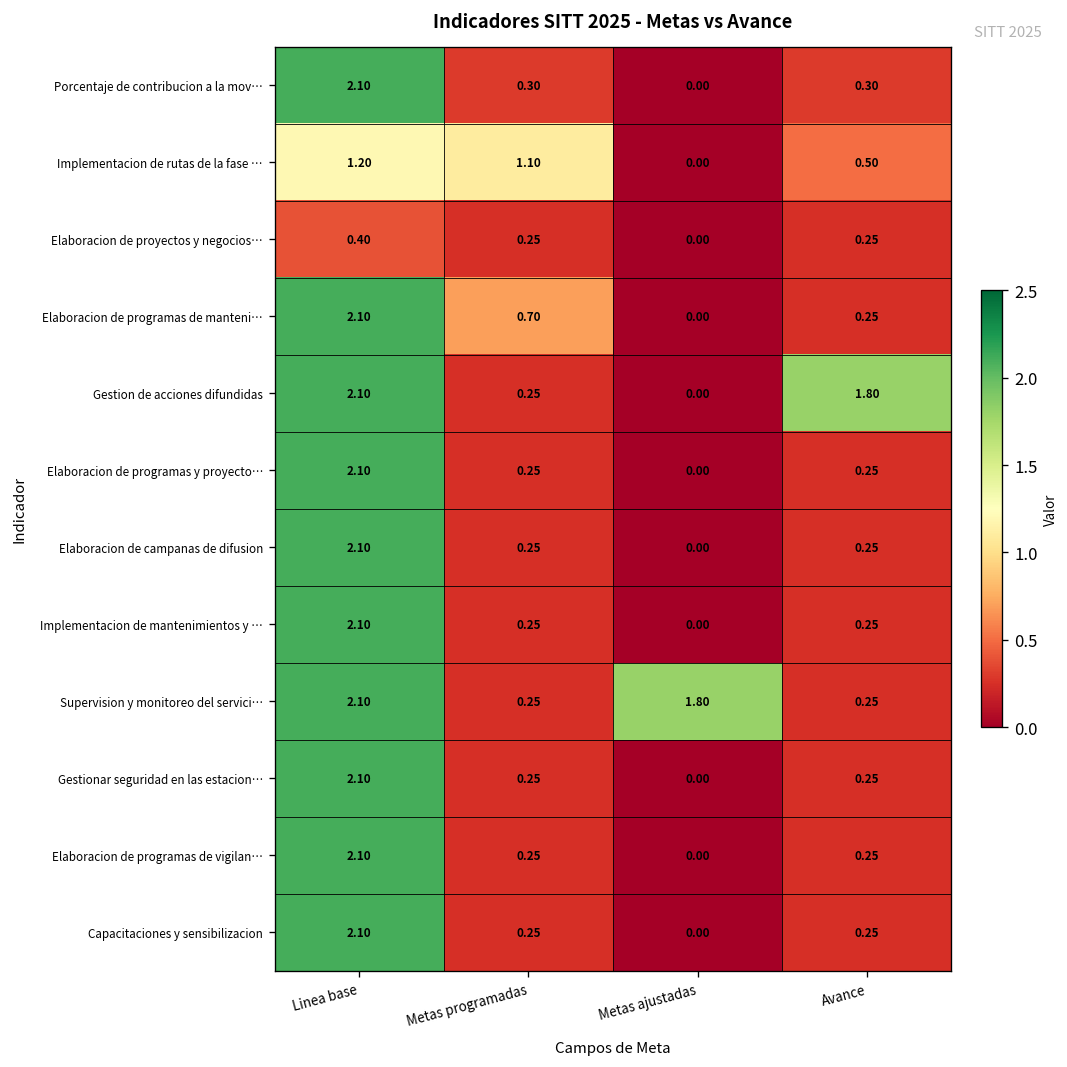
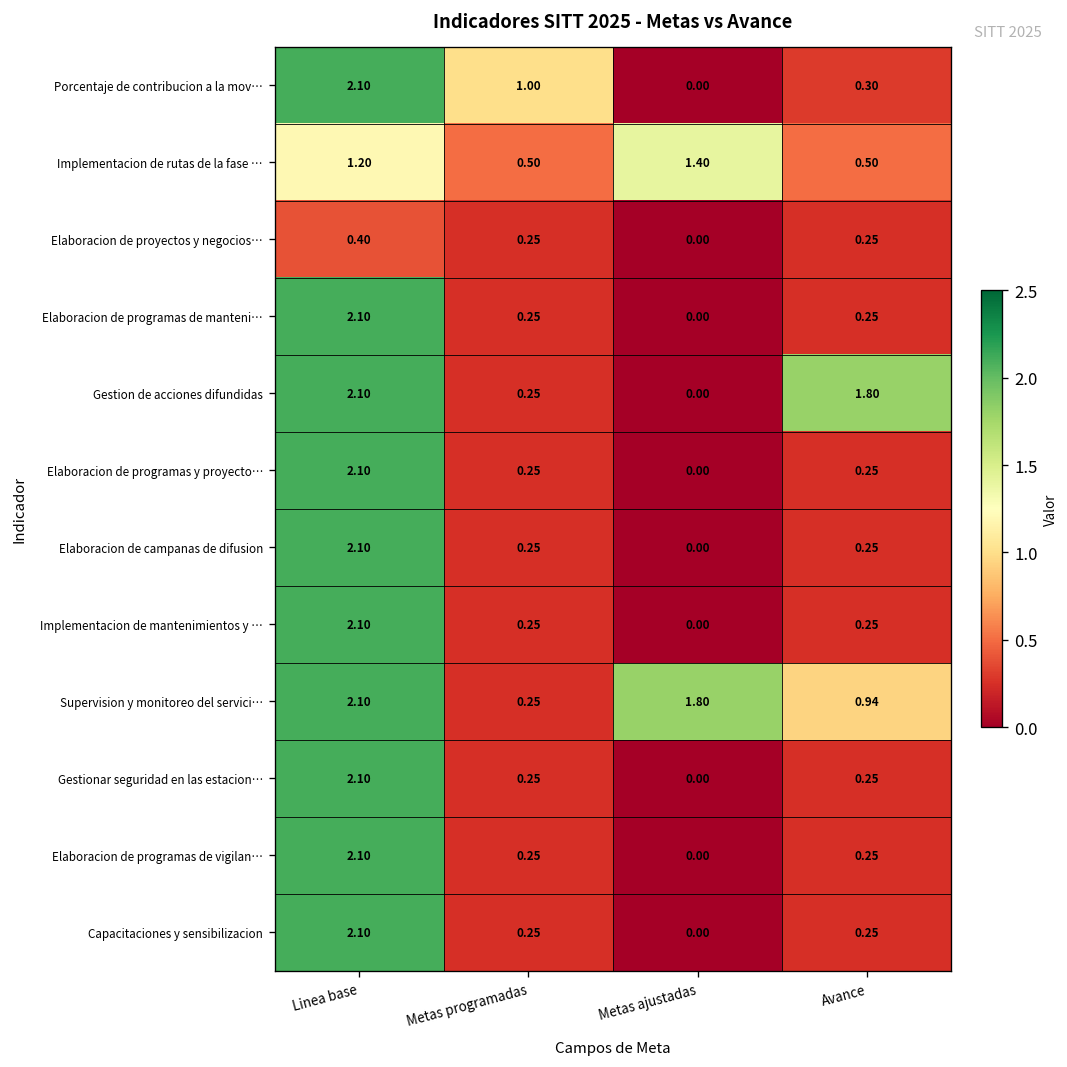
  {
    "Porcentaje de contribucion a la mov…": {
      "Linea base": 2.10,
-     "Metas programadas": 0.30,
+     "Metas programadas": 1.00,
      "Metas ajustadas": 0.00,
      "Avance": 0.30
    },
    "Implementacion de rutas de la fase …": {
      "Linea base": 1.20,
-     "Metas programadas": 1.10,
-     "Metas ajustadas": 0.00,
+     "Metas programadas": 0.50,
+     "Metas ajustadas": 1.40,
      "Avance": 0.50
    },
    "Elaboracion de proyectos y negocios…": {
      "Linea base": 0.40,
      "Metas programadas": 0.25,
      "Metas ajustadas": 0.00,
      "Avance": 0.25
    },
    "Elaboracion de programas de manteni…": {
      "Linea base": 2.10,
-     "Metas programadas": 0.70,
+     "Metas programadas": 0.25,
      "Metas ajustadas": 0.00,
      "Avance": 0.25
    },
    "Gestion de acciones difundidas": {
      "Linea base": 2.10,
      "Metas programadas": 0.25,
      "Metas ajustadas": 0.00,
      "Avance": 1.80
    },
    "Elaboracion de programas y proyecto…": {
      "Linea base": 2.10,
      "Metas programadas": 0.25,
      "Metas ajustadas": 0.00,
      "Avance": 0.25
    },
    "Elaboracion de campanas de difusion": {
      "Linea base": 2.10,
      "Metas programadas": 0.25,
      "Metas ajustadas": 0.00,
      "Avance": 0.25
    },
    "Implementacion de mantenimientos y …": {
      "Linea base": 2.10,
      "Metas programadas": 0.25,
      "Metas ajustadas": 0.00,
      "Avance": 0.25
    },
    "Supervision y monitoreo del servici…": {
      "Linea base": 2.10,
      "Metas programadas": 0.25,
      "Metas ajustadas": 1.80,
-     "Avance": 0.25
+     "Avance": 0.94
    },
    "Gestionar seguridad en las estacion…": {
      "Linea base": 2.10,
      "Metas programadas": 0.25,
      "Metas ajustadas": 0.00,
      "Avance": 0.25
    },
    "Elaboracion de programas de vigilan…": {
      "Linea base": 2.10,
      "Metas programadas": 0.25,
      "Metas ajustadas": 0.00,
      "Avance": 0.25
    },
    "Capacitaciones y sensibilizacion": {
      "Linea base": 2.10,
      "Metas programadas": 0.25,
      "Metas ajustadas": 0.00,
      "Avance": 0.25
    }
  }
